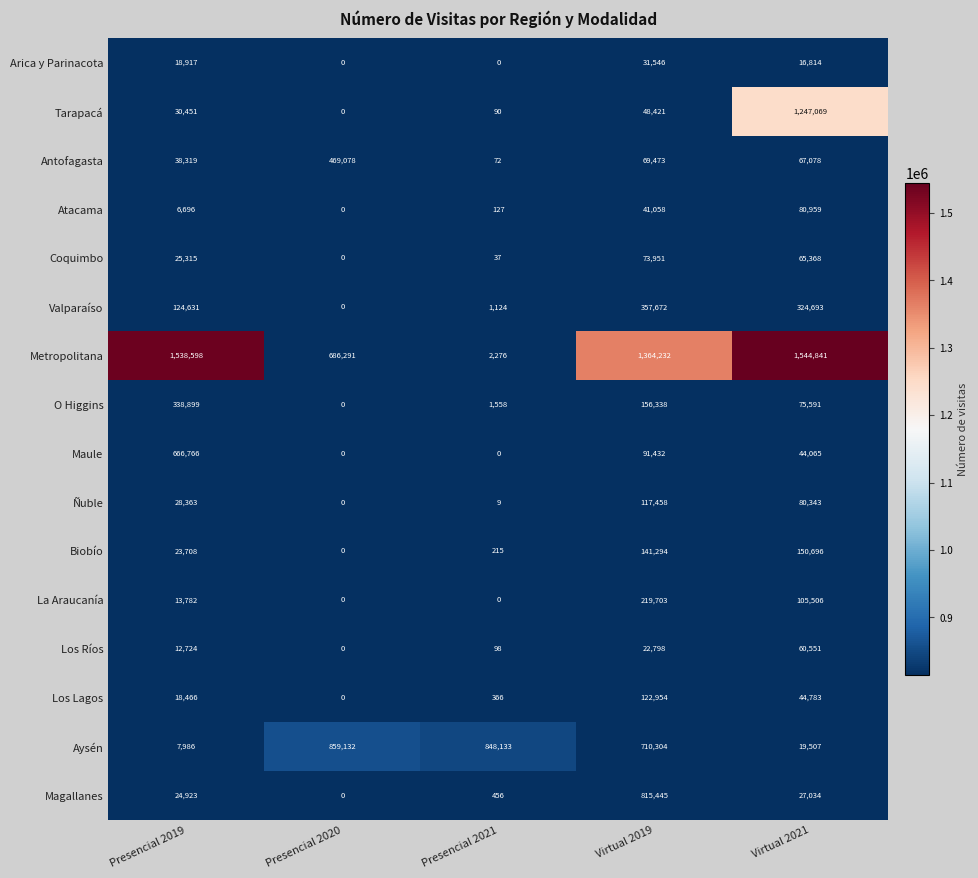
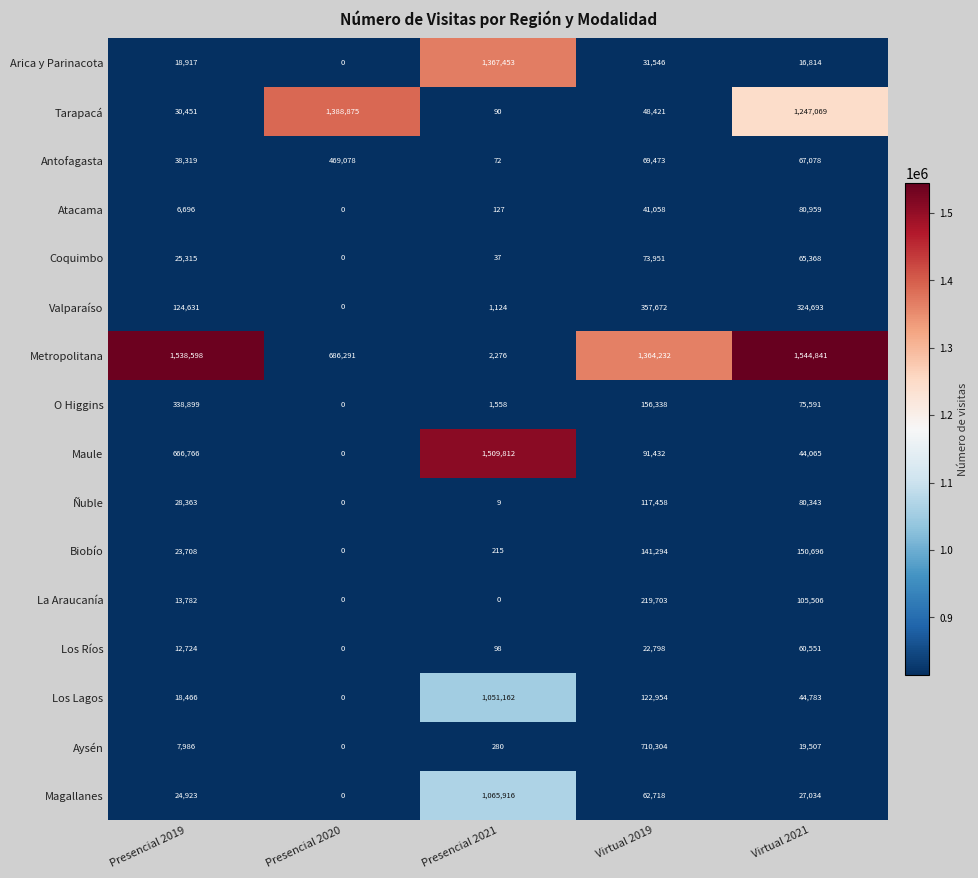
  {
    "Arica y Parinacota": {
      "Presencial 2019": "18,917",
      "Presencial 2020": "0",
-     "Presencial 2021": "0",
+     "Presencial 2021": "1,367,453",
      "Virtual 2019": "31,546",
      "Virtual 2021": "16,814"
    },
    "Tarapacá": {
      "Presencial 2019": "30,451",
-     "Presencial 2020": "0",
+     "Presencial 2020": "1,388,875",
      "Presencial 2021": "90",
      "Virtual 2019": "48,421",
      "Virtual 2021": "1,247,069"
    },
    "Antofagasta": {
      "Presencial 2019": "38,319",
      "Presencial 2020": "469,078",
      "Presencial 2021": "72",
      "Virtual 2019": "69,473",
      "Virtual 2021": "67,078"
    },
    "Atacama": {
      "Presencial 2019": "6,696",
      "Presencial 2020": "0",
      "Presencial 2021": "127",
      "Virtual 2019": "41,058",
      "Virtual 2021": "80,959"
    },
    "Coquimbo": {
      "Presencial 2019": "25,315",
      "Presencial 2020": "0",
      "Presencial 2021": "37",
      "Virtual 2019": "73,951",
      "Virtual 2021": "65,368"
    },
    "Valparaíso": {
      "Presencial 2019": "124,631",
      "Presencial 2020": "0",
      "Presencial 2021": "1,124",
      "Virtual 2019": "357,672",
      "Virtual 2021": "324,693"
    },
    "Metropolitana": {
      "Presencial 2019": "1,538,598",
      "Presencial 2020": "686,291",
      "Presencial 2021": "2,276",
      "Virtual 2019": "1,364,232",
      "Virtual 2021": "1,544,841"
    },
    "O Higgins": {
      "Presencial 2019": "338,899",
      "Presencial 2020": "0",
      "Presencial 2021": "1,558",
      "Virtual 2019": "156,338",
      "Virtual 2021": "75,591"
    },
    "Maule": {
      "Presencial 2019": "666,766",
      "Presencial 2020": "0",
-     "Presencial 2021": "0",
+     "Presencial 2021": "1,509,812",
      "Virtual 2019": "91,432",
      "Virtual 2021": "44,065"
    },
    "Ñuble": {
      "Presencial 2019": "28,363",
      "Presencial 2020": "0",
      "Presencial 2021": "9",
      "Virtual 2019": "117,458",
      "Virtual 2021": "80,343"
    },
    "Biobío": {
      "Presencial 2019": "23,708",
      "Presencial 2020": "0",
      "Presencial 2021": "215",
      "Virtual 2019": "141,294",
      "Virtual 2021": "150,696"
    },
    "La Araucanía": {
      "Presencial 2019": "13,782",
      "Presencial 2020": "0",
      "Presencial 2021": "0",
      "Virtual 2019": "219,703",
      "Virtual 2021": "105,506"
    },
    "Los Ríos": {
      "Presencial 2019": "12,724",
      "Presencial 2020": "0",
      "Presencial 2021": "98",
      "Virtual 2019": "22,798",
      "Virtual 2021": "60,551"
    },
    "Los Lagos": {
      "Presencial 2019": "18,466",
      "Presencial 2020": "0",
-     "Presencial 2021": "366",
+     "Presencial 2021": "1,051,162",
      "Virtual 2019": "122,954",
      "Virtual 2021": "44,783"
    },
    "Aysén": {
      "Presencial 2019": "7,986",
-     "Presencial 2020": "859,132",
-     "Presencial 2021": "848,133",
+     "Presencial 2020": "0",
+     "Presencial 2021": "280",
      "Virtual 2019": "710,304",
      "Virtual 2021": "19,507"
    },
    "Magallanes": {
      "Presencial 2019": "24,923",
      "Presencial 2020": "0",
-     "Presencial 2021": "456",
-     "Virtual 2019": "815,445",
+     "Presencial 2021": "1,065,916",
+     "Virtual 2019": "62,718",
      "Virtual 2021": "27,034"
    }
  }
